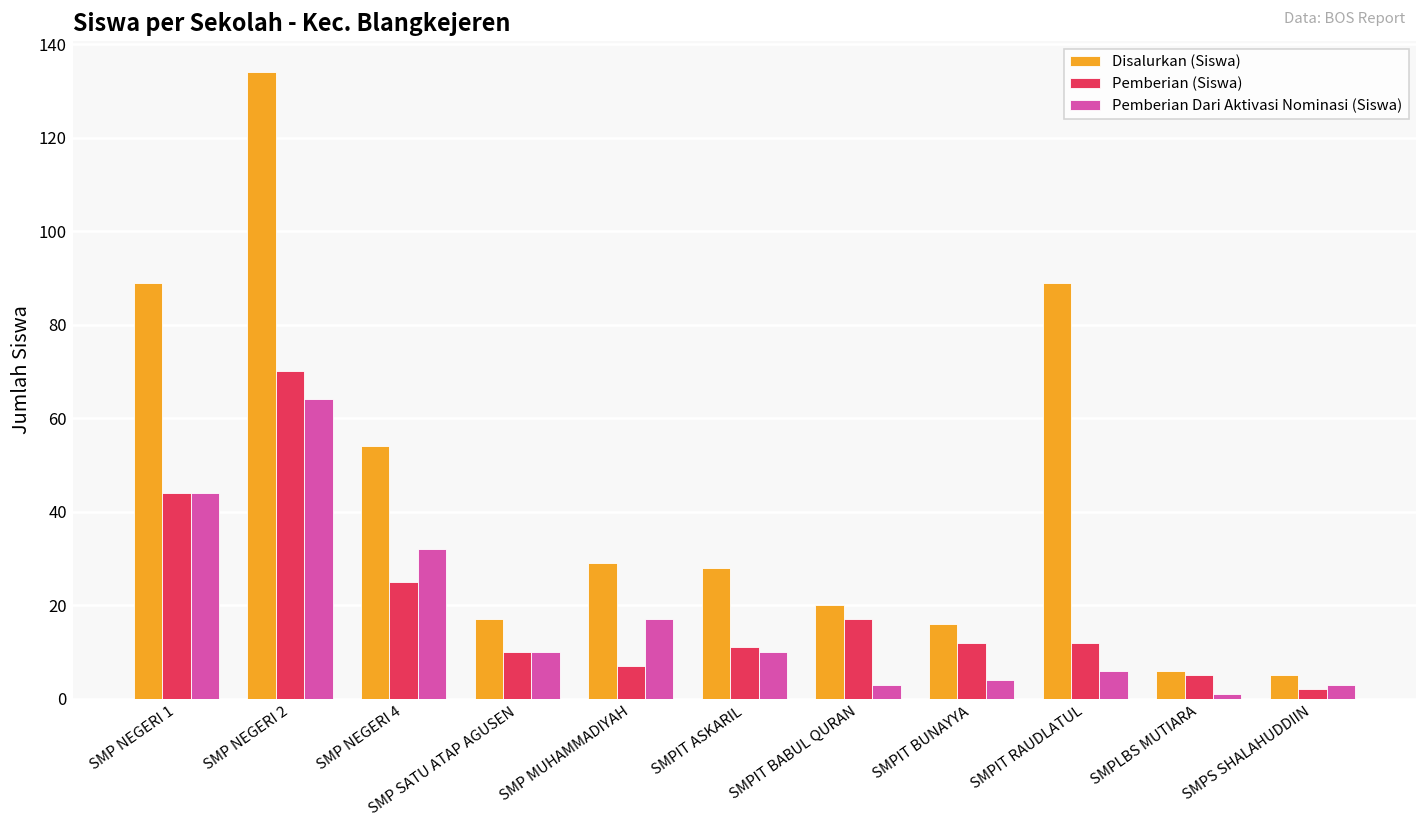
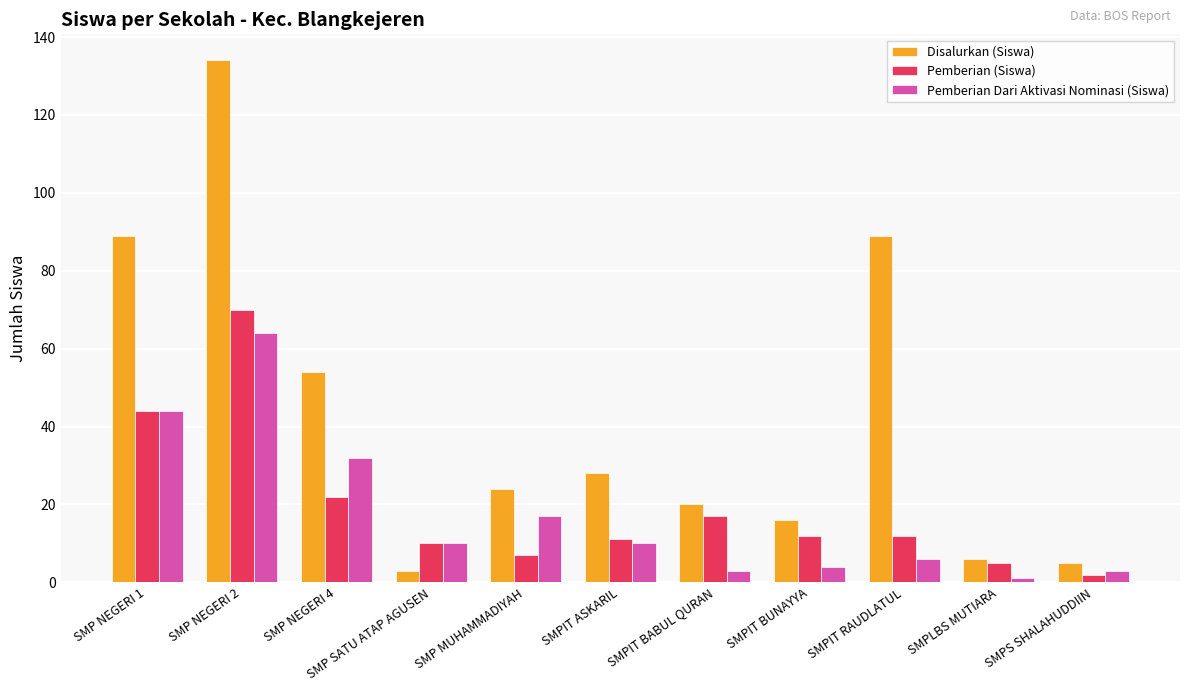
  {
    "Disalurkan (Siswa)": {
      "SMP NEGERI 1": 89,
      "SMP NEGERI 2": 134,
      "SMP NEGERI 4": 54,
-     "SMP SATU ATAP AGUSEN": 17,
-     "SMP MUHAMMADIYAH": 29,
+     "SMP SATU ATAP AGUSEN": 3,
+     "SMP MUHAMMADIYAH": 24,
      "SMPIT ASKARIL": 28,
      "SMPIT BABUL QURAN": 20,
      "SMPIT BUNAYYA": 16,
      "SMPIT RAUDLATUL": 89,
      "SMPLBS MUTIARA": 6,
      "SMPS SHALAHUDDIIN": 5
    },
    "Pemberian (Siswa)": {
      "SMP NEGERI 1": 44,
      "SMP NEGERI 2": 70,
-     "SMP NEGERI 4": 25,
+     "SMP NEGERI 4": 22,
      "SMP SATU ATAP AGUSEN": 10,
      "SMP MUHAMMADIYAH": 7,
      "SMPIT ASKARIL": 11,
      "SMPIT BABUL QURAN": 17,
      "SMPIT BUNAYYA": 12,
      "SMPIT RAUDLATUL": 12,
      "SMPLBS MUTIARA": 5,
      "SMPS SHALAHUDDIIN": 2
    },
    "Pemberian Dari Aktivasi Nominasi (Siswa)": {
      "SMP NEGERI 1": 44,
      "SMP NEGERI 2": 64,
      "SMP NEGERI 4": 32,
      "SMP SATU ATAP AGUSEN": 10,
      "SMP MUHAMMADIYAH": 17,
      "SMPIT ASKARIL": 10,
      "SMPIT BABUL QURAN": 3,
      "SMPIT BUNAYYA": 4,
      "SMPIT RAUDLATUL": 6,
      "SMPLBS MUTIARA": 1,
      "SMPS SHALAHUDDIIN": 3
    }
  }
